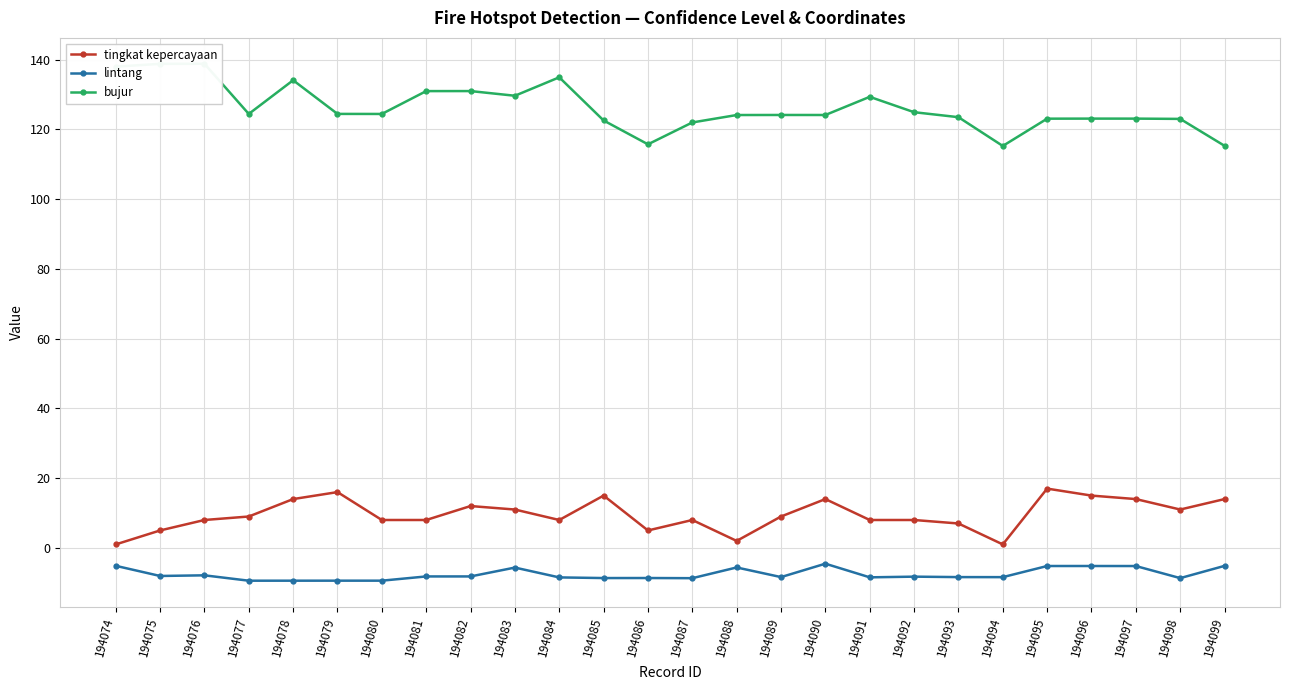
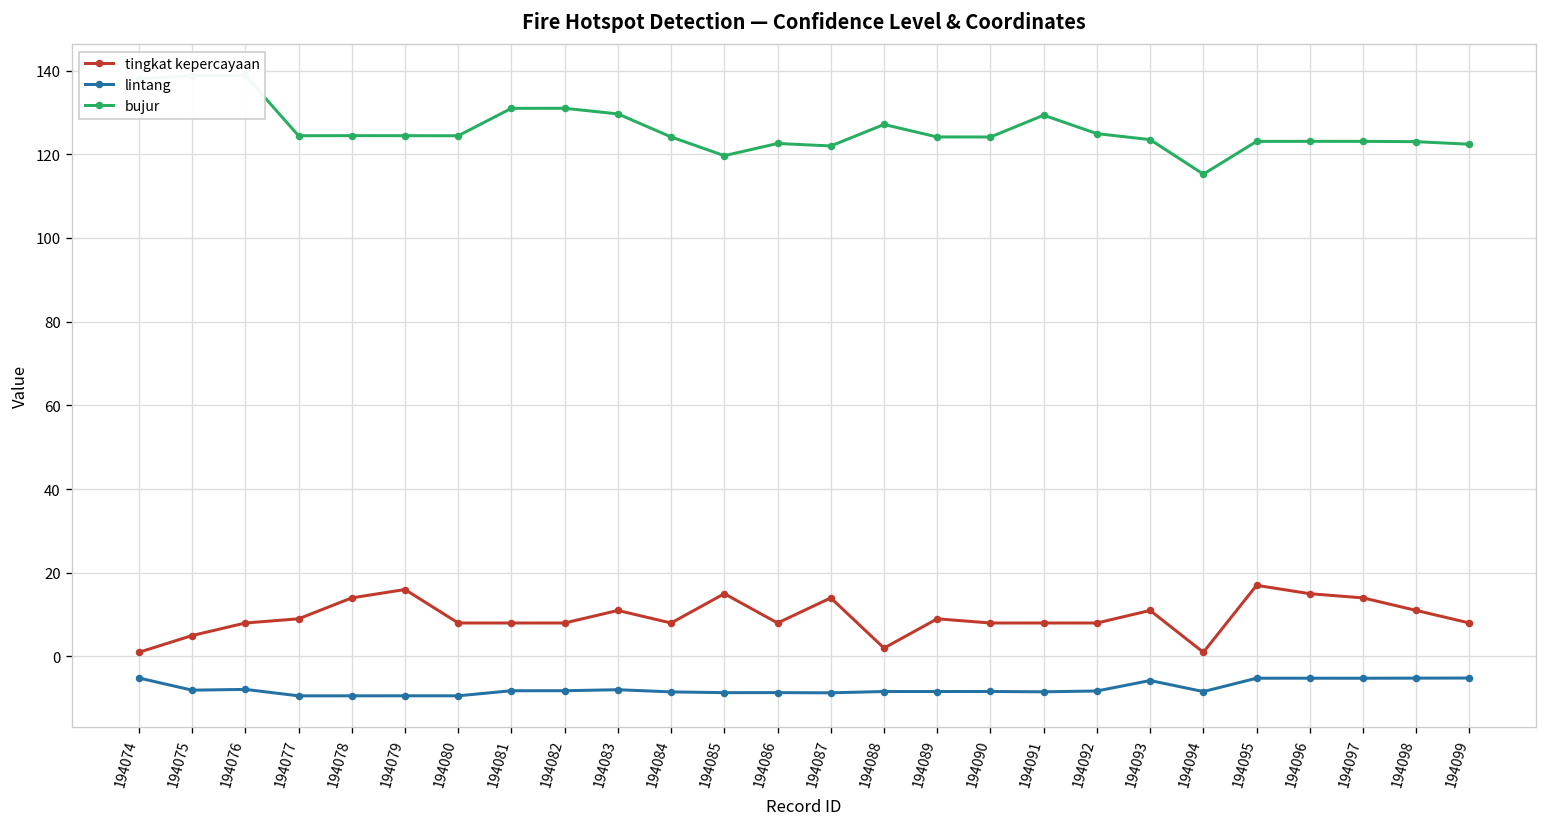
  {
    "tingkat kepercayaan": {
      "194074": 1,
      "194075": 5,
      "194076": 8,
      "194077": 9,
      "194078": 14,
      "194079": 16,
      "194080": 8,
      "194081": 8,
-     "194082": 12,
+     "194082": 8,
      "194083": 11,
      "194084": 8,
      "194085": 15,
-     "194086": 5,
-     "194087": 8,
+     "194086": 8,
+     "194087": 14,
      "194088": 2,
      "194089": 9,
-     "194090": 14,
+     "194090": 8,
      "194091": 8,
      "194092": 8,
-     "194093": 7,
+     "194093": 11,
      "194094": 1,
      "194095": 17,
      "194096": 15,
      "194097": 14,
      "194098": 11,
-     "194099": 14
+     "194099": 8
    },
    "lintang": {
      "194074": -5,
      "194075": -8,
      "194076": -8,
      "194077": -9,
      "194078": -9,
      "194079": -9,
      "194080": -9,
      "194081": -8,
      "194082": -8,
-     "194083": -6,
+     "194083": -8,
      "194084": -8,
      "194085": -9,
      "194086": -9,
      "194087": -9,
-     "194088": -6,
+     "194088": -8,
      "194089": -8,
-     "194090": -5,
+     "194090": -8,
      "194091": -8,
      "194092": -8,
-     "194093": -8,
+     "194093": -6,
      "194094": -8,
      "194095": -5,
      "194096": -5,
      "194097": -5,
-     "194098": -9,
+     "194098": -5,
      "194099": -5
    },
    "bujur": {
      "194077": 124,
-     "194078": 134,
+     "194078": 124,
      "194079": 124,
      "194080": 124,
      "194081": 131,
      "194082": 131,
      "194083": 130,
-     "194084": 135,
-     "194085": 123,
-     "194086": 116,
+     "194084": 124,
+     "194085": 120,
+     "194086": 123,
      "194087": 122,
-     "194088": 124,
+     "194088": 127,
      "194089": 124,
      "194090": 124,
      "194091": 129,
      "194092": 125,
      "194093": 124,
      "194094": 115,
      "194095": 123,
      "194096": 123,
      "194097": 123,
      "194098": 123,
-     "194099": 115
+     "194099": 122
    }
  }
